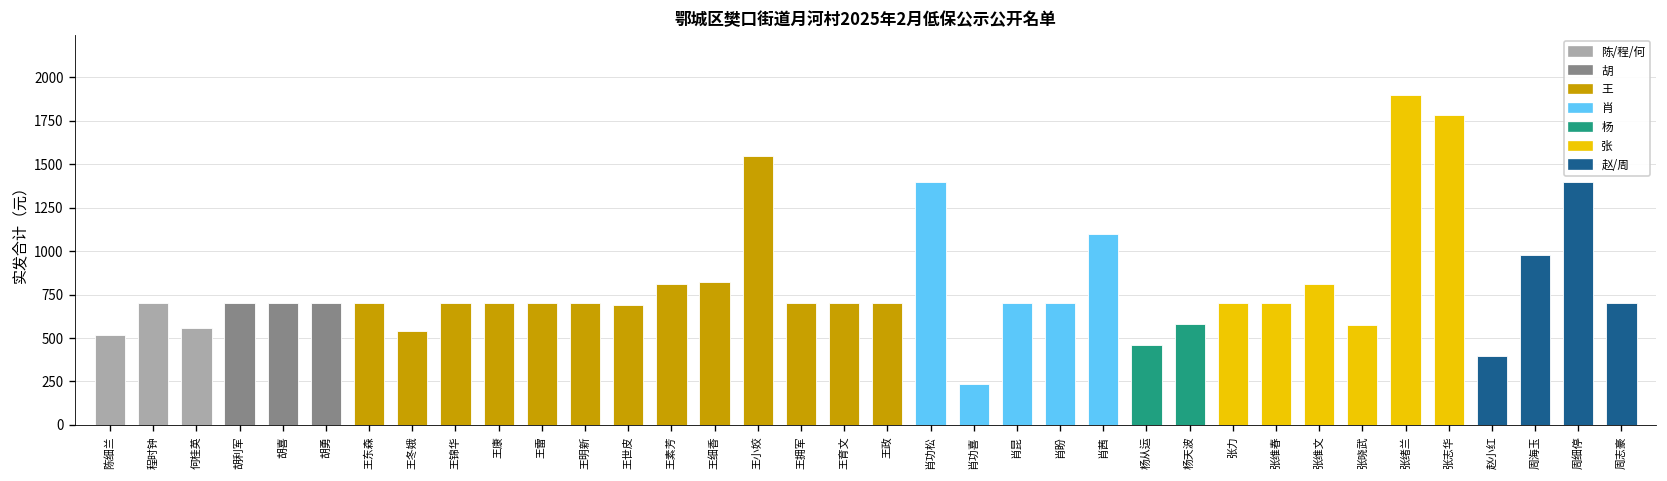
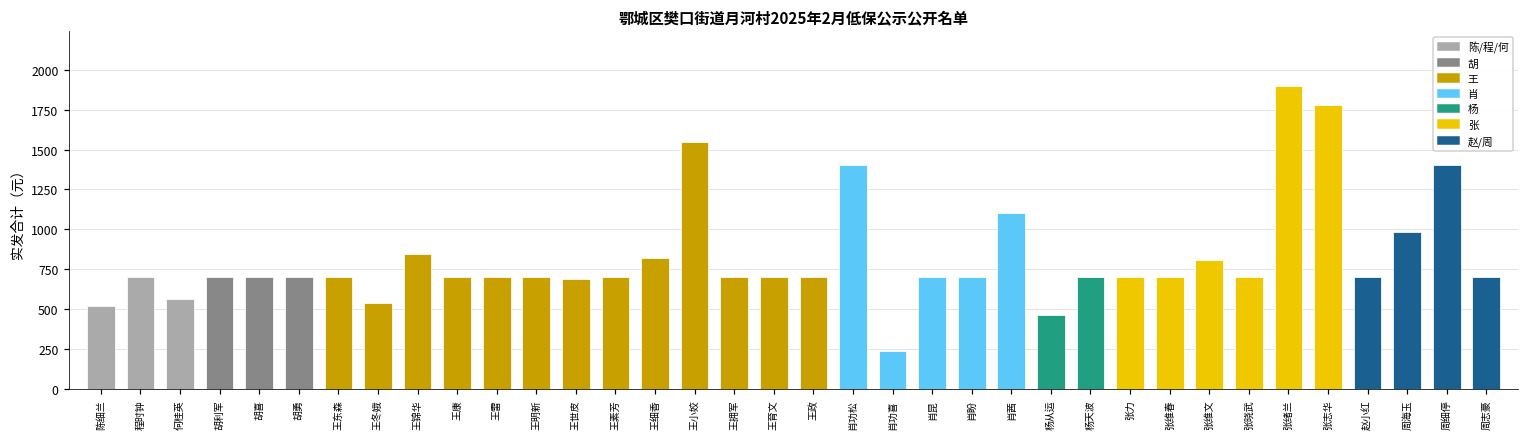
  {
    "陈细兰": 520,
    "程时钟": 700,
    "何桂英": 560,
    "胡利军": 700,
    "胡喜": 700,
    "胡勇": 700,
    "王东森": 700,
    "王冬娥": 540,
-   "王锦华": 700,
+   "王锦华": 850,
    "王康": 700,
    "王雷": 700,
    "王明新": 700,
    "王世皮": 690,
-   "王素芳": 810,
+   "王素芳": 700,
    "王细香": 820,
    "王小姣": 1550,
    "王拥军": 700,
    "王育文": 700,
    "王政": 700,
    "肖功松": 1400,
    "肖功喜": 240,
    "肖昆": 700,
    "肖盼": 700,
    "肖茜": 1100,
    "杨从运": 460,
-   "杨天波": 580,
+   "杨天波": 700,
    "张力": 700,
    "张维春": 700,
    "张维文": 810,
-   "张晓武": 570,
+   "张晓武": 700,
    "张绪兰": 1900,
    "张志华": 1780,
-   "赵小红": 400,
+   "赵小红": 700,
    "周海玉": 980,
    "周细停": 1400,
    "周志豪": 700
  }
